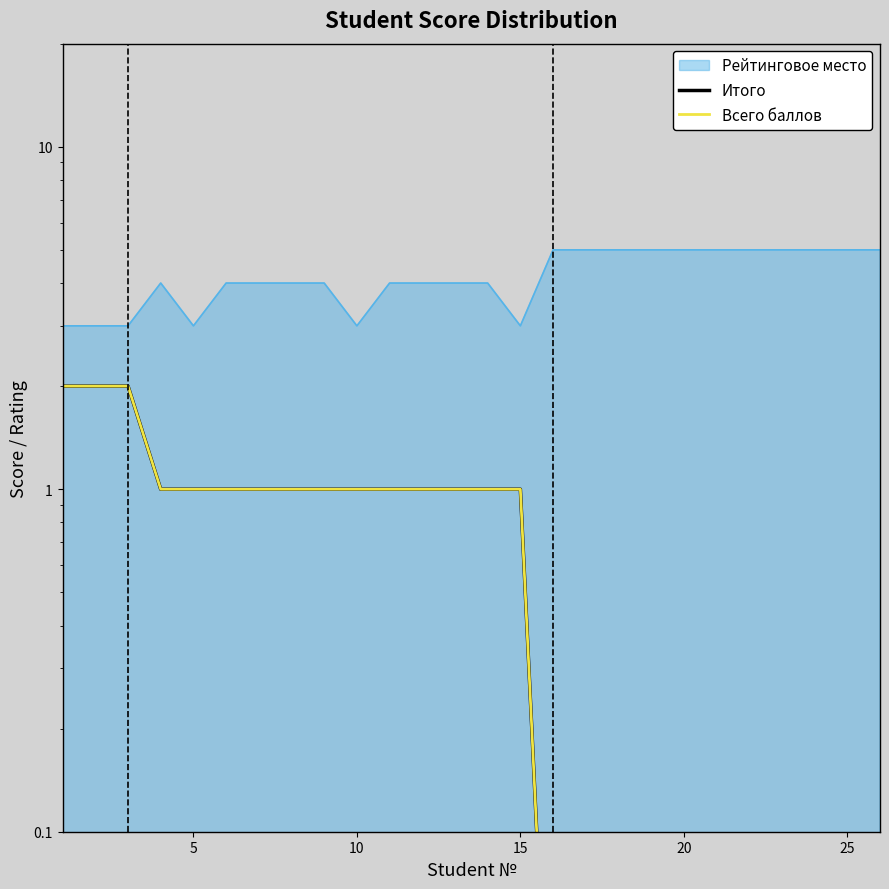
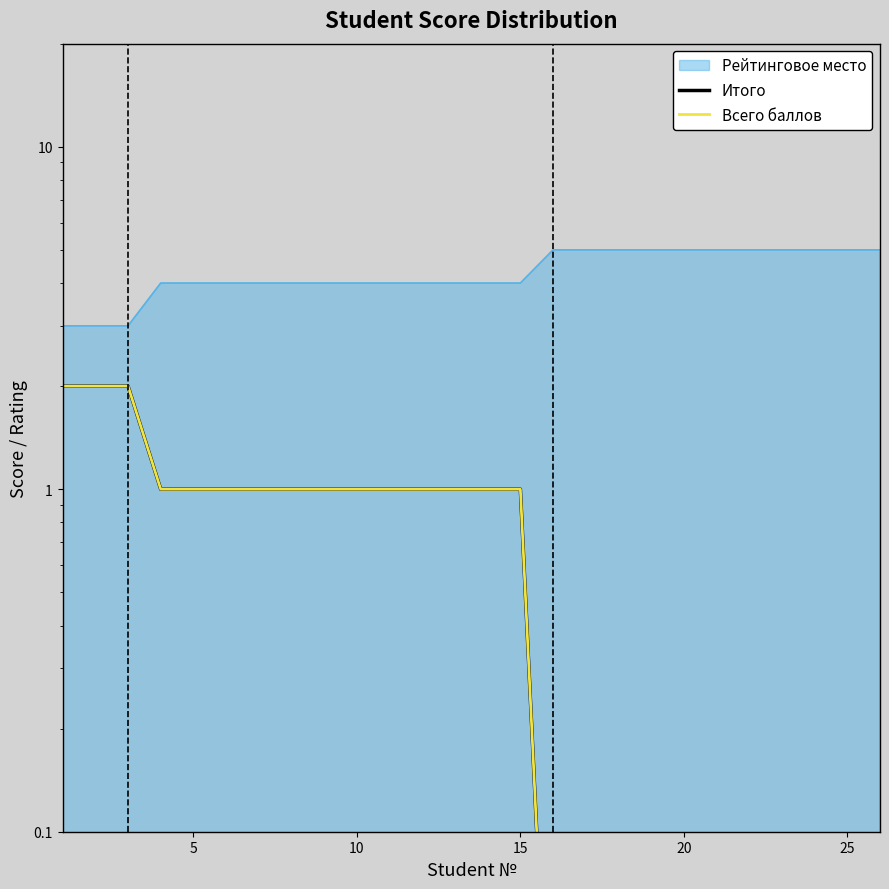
  {
    "Рейтинговое место": {
-     "5": 3,
-     "10": 3,
-     "15": 3,
+     "5": 4,
+     "10": 4,
+     "15": 4,
      "20": 5,
      "25": 5
    },
    "Всего баллов": {
      "5": 1,
      "10": 1,
      "15": 1
    }
  }
